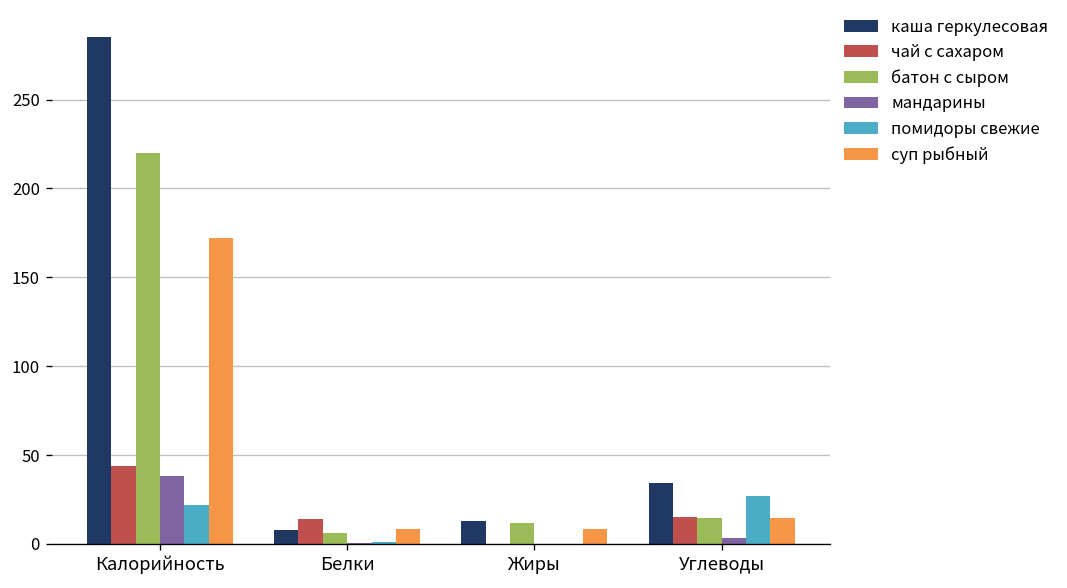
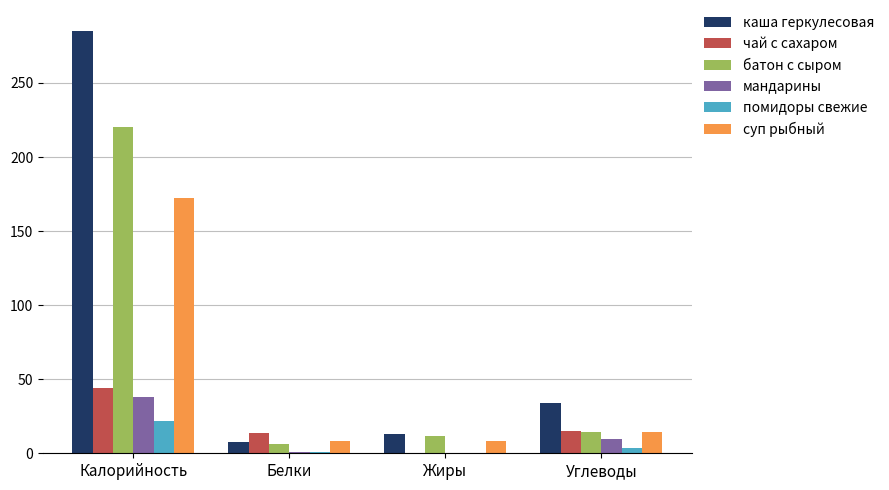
  {
    "каша геркулесовая": {
      "Калорийность": 285,
      "Белки": 8,
      "Жиры": 13,
      "Углеводы": 34
    },
    "чай с сахаром": {
      "Калорийность": 44,
      "Белки": 14,
      "Жиры": 0,
      "Углеводы": 15
    },
    "батон с сыром": {
      "Калорийность": 220,
      "Белки": 6,
      "Жиры": 12,
      "Углеводы": 15
    },
    "мандарины": {
      "Калорийность": 38,
-     "Углеводы": 4
+     "Углеводы": 9
    },
    "помидоры свежие": {
      "Калорийность": 22,
-     "Углеводы": 27
+     "Углеводы": 4
    },
    "суп рыбный": {
      "Калорийность": 172,
      "Белки": 9,
      "Жиры": 8,
      "Углеводы": 14
    }
  }
